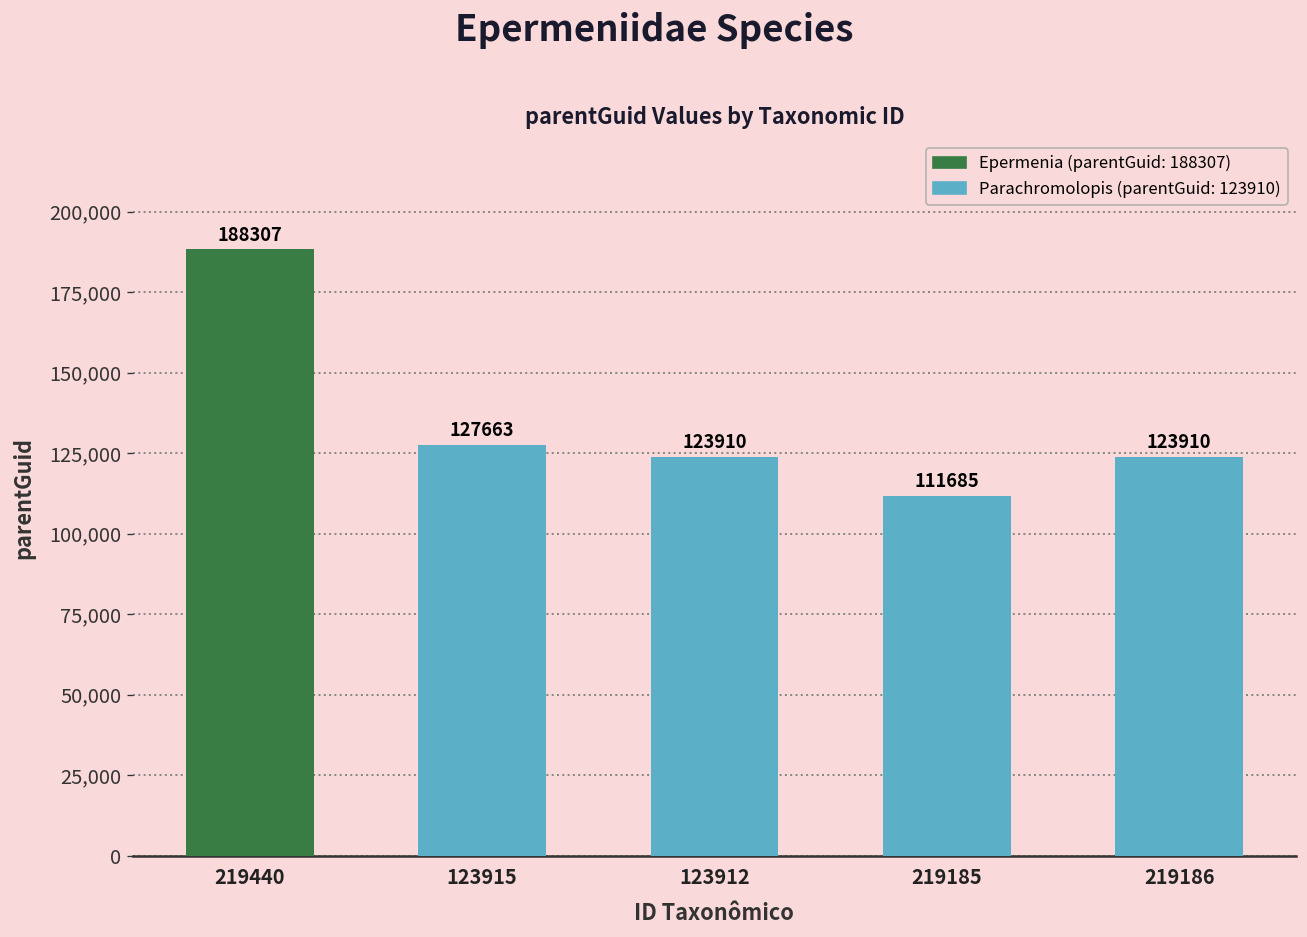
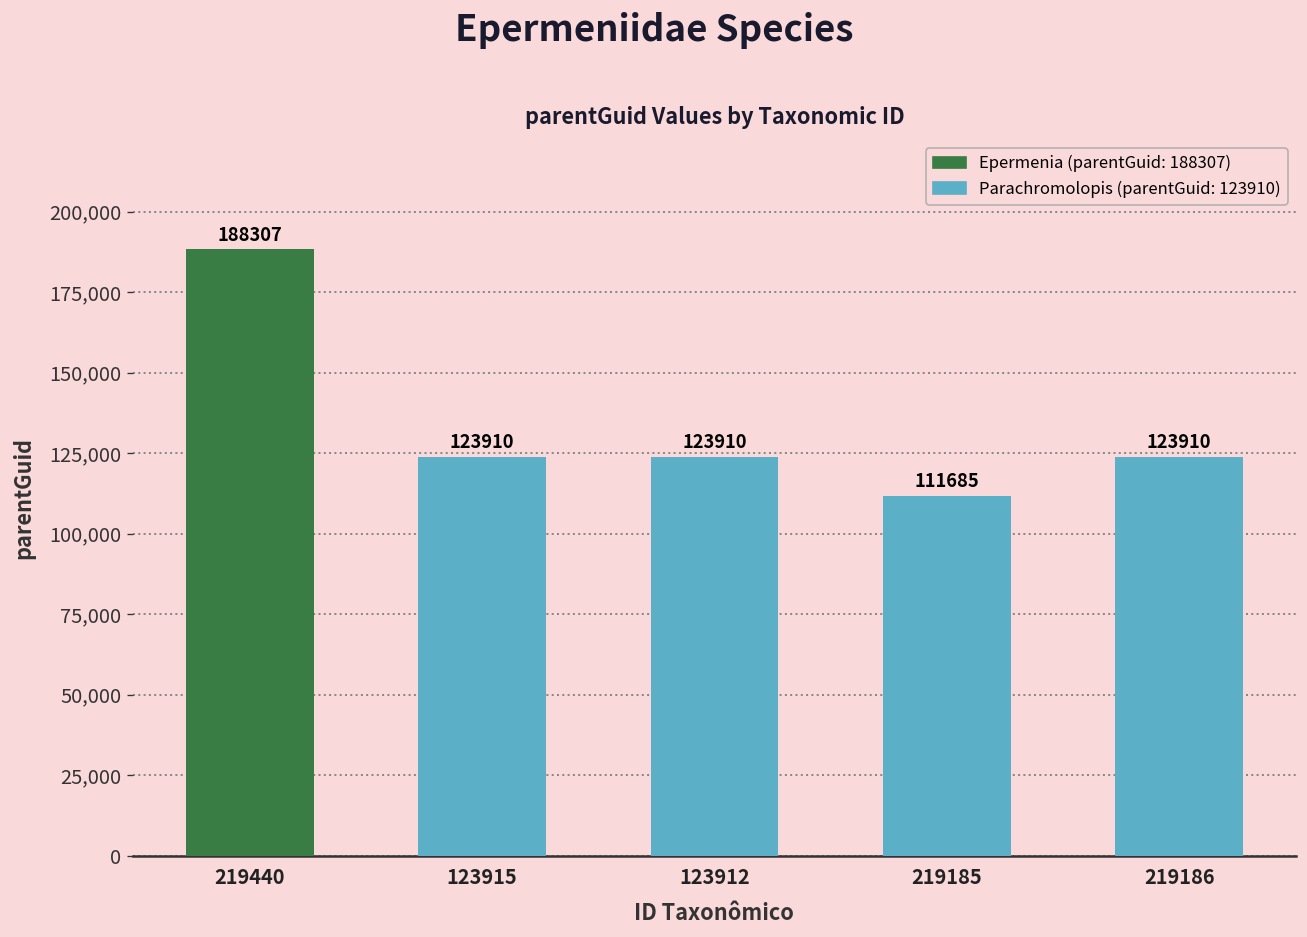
  {
    "219440": 188307,
-   "123915": 127663,
+   "123915": 123910,
    "123912": 123910,
    "219185": 111685,
    "219186": 123910
  }
